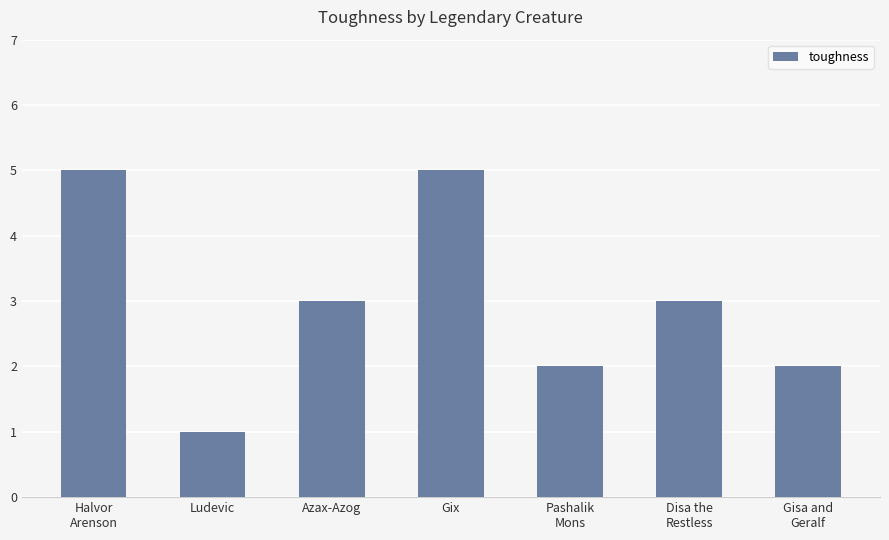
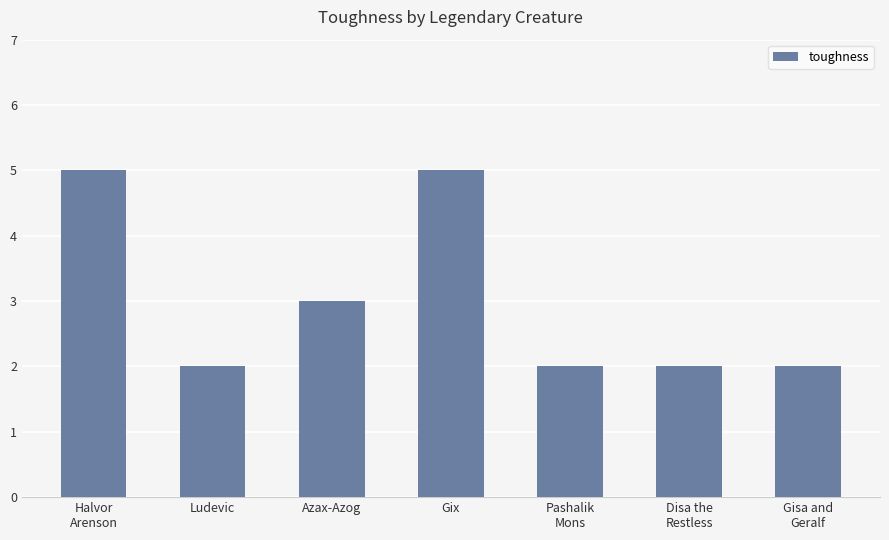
  {
    "Halvor Arenson": 5,
-   "Ludevic": 1,
+   "Ludevic": 2,
    "Azax-Azog": 3,
    "Gix": 5,
    "Pashalik Mons": 2,
-   "Disa the Restless": 3,
+   "Disa the Restless": 2,
    "Gisa and Geralf": 2
  }
